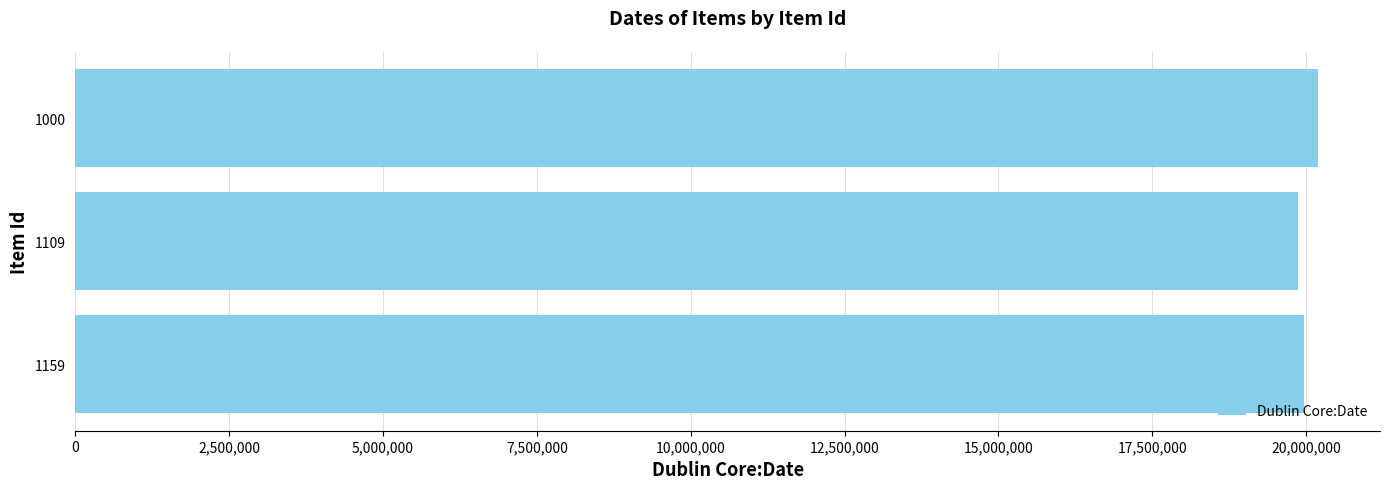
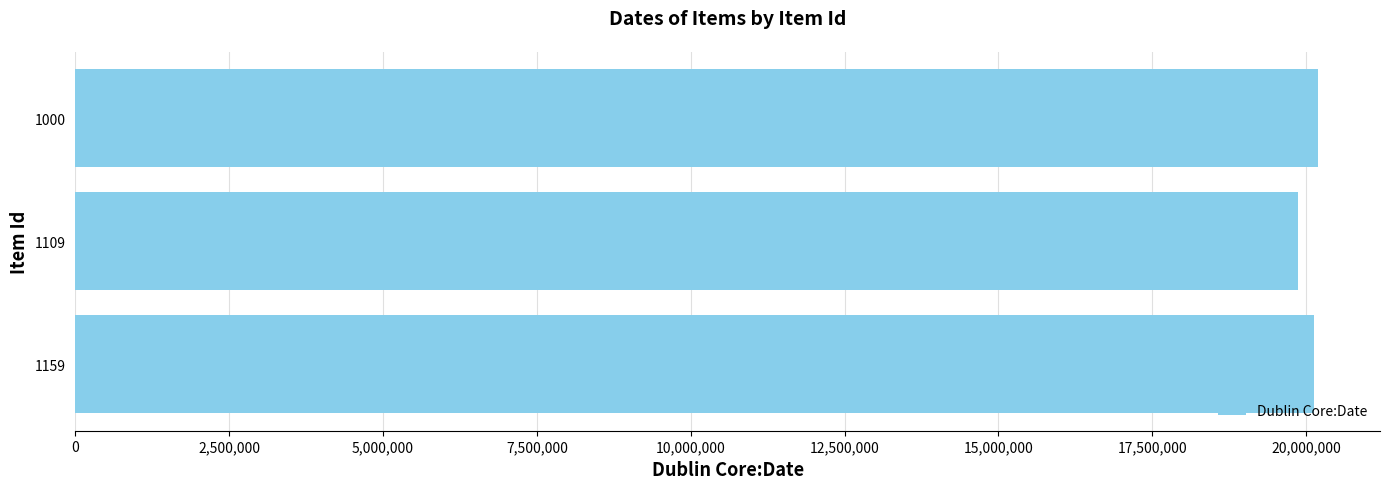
  {
    "1000": "20,200,000",
    "1109": "19,900,000",
-   "1159": "20,000,000"
+   "1159": "20,100,000"
  }
